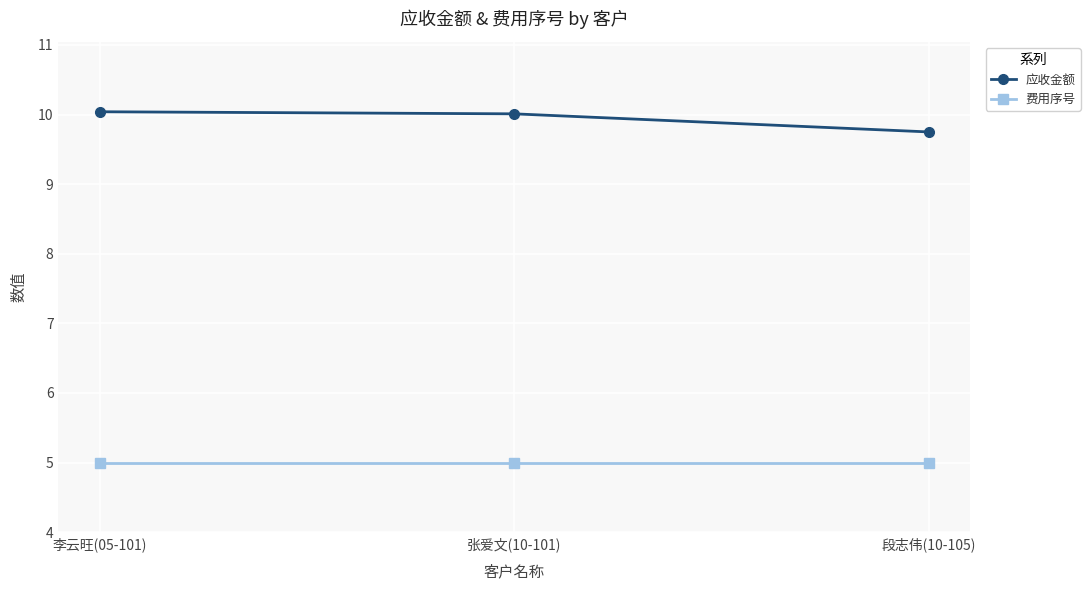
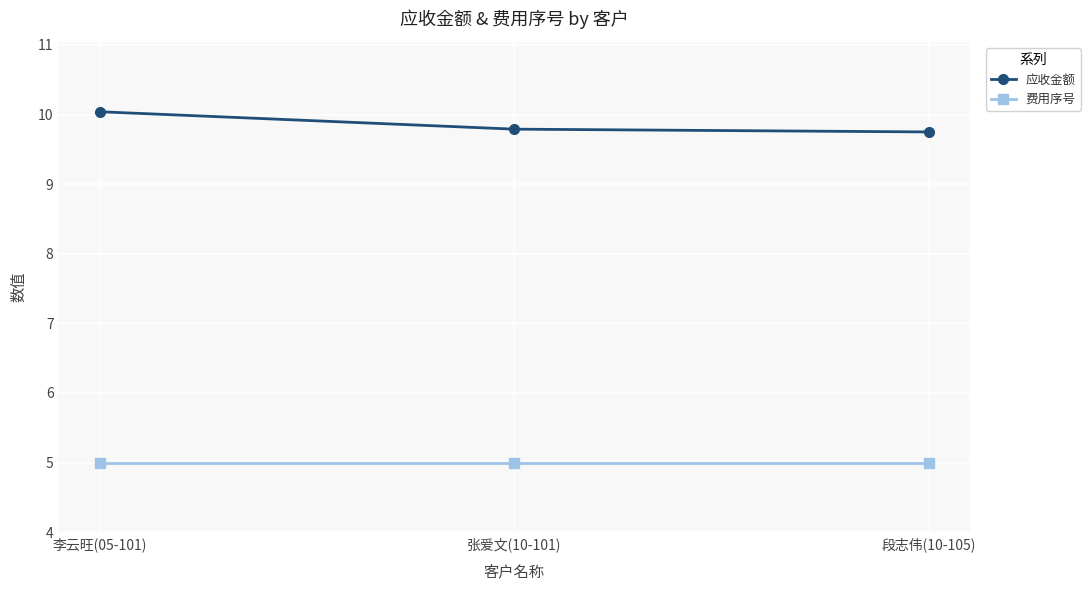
  {
    "应收金额": {
      "李云旺(05-101)": 10.0,
-     "张爱文(10-101)": 10.0,
+     "张爱文(10-101)": 9.8,
      "段志伟(10-105)": 9.8
    },
    "费用序号": {
      "李云旺(05-101)": 5.0,
      "张爱文(10-101)": 5.0,
      "段志伟(10-105)": 5.0
    }
  }
